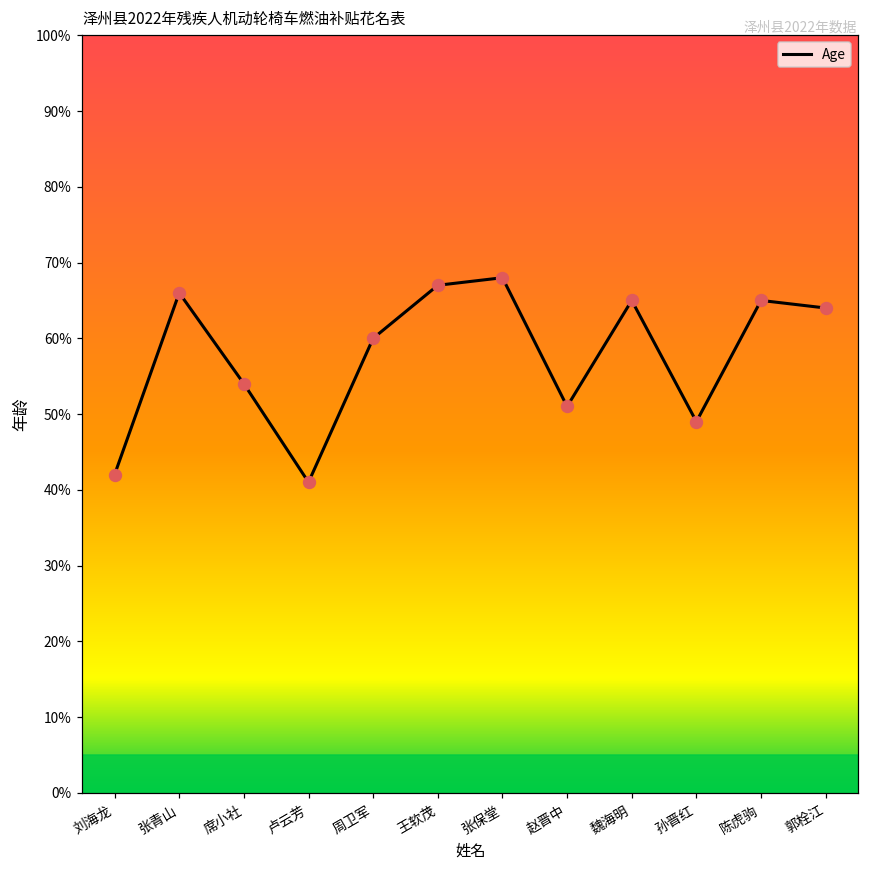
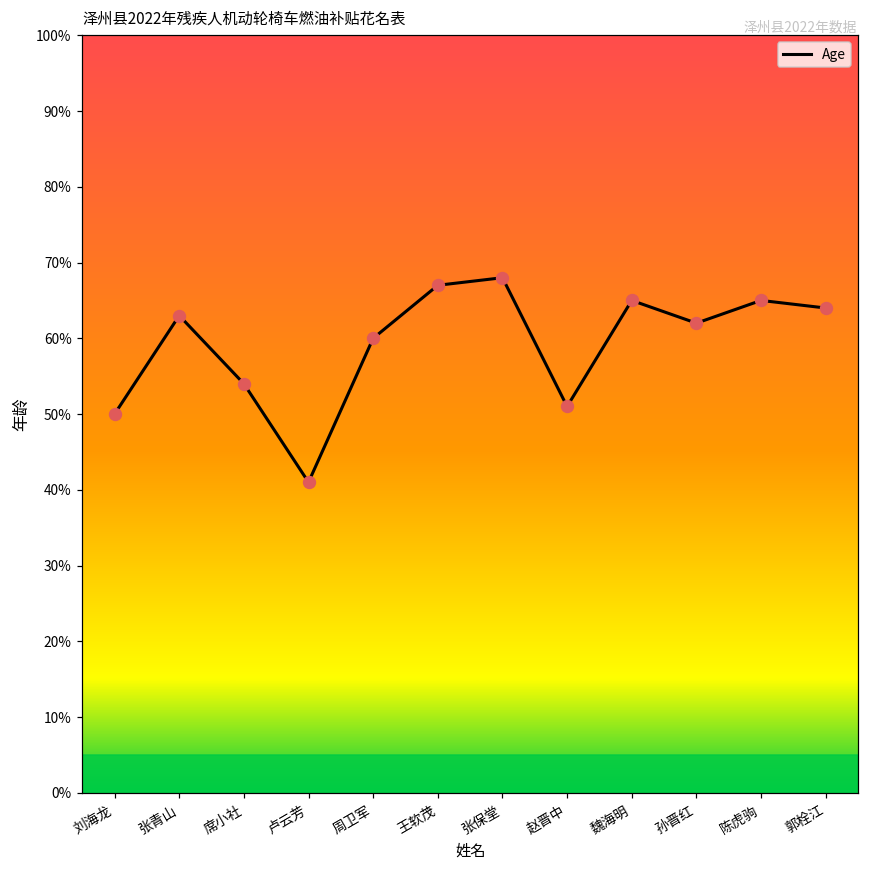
  {
-   "刘海龙": "42%",
-   "张青山": "66%",
+   "刘海龙": "50%",
+   "张青山": "63%",
    "席小社": "54%",
    "卢云芳": "41%",
    "周卫军": "60%",
    "王软茂": "67%",
    "张保堂": "68%",
    "赵晋中": "51%",
    "魏海明": "65%",
-   "孙晋红": "49%",
+   "孙晋红": "62%",
    "陈虎驹": "65%",
    "郭栓江": "64%"
  }
